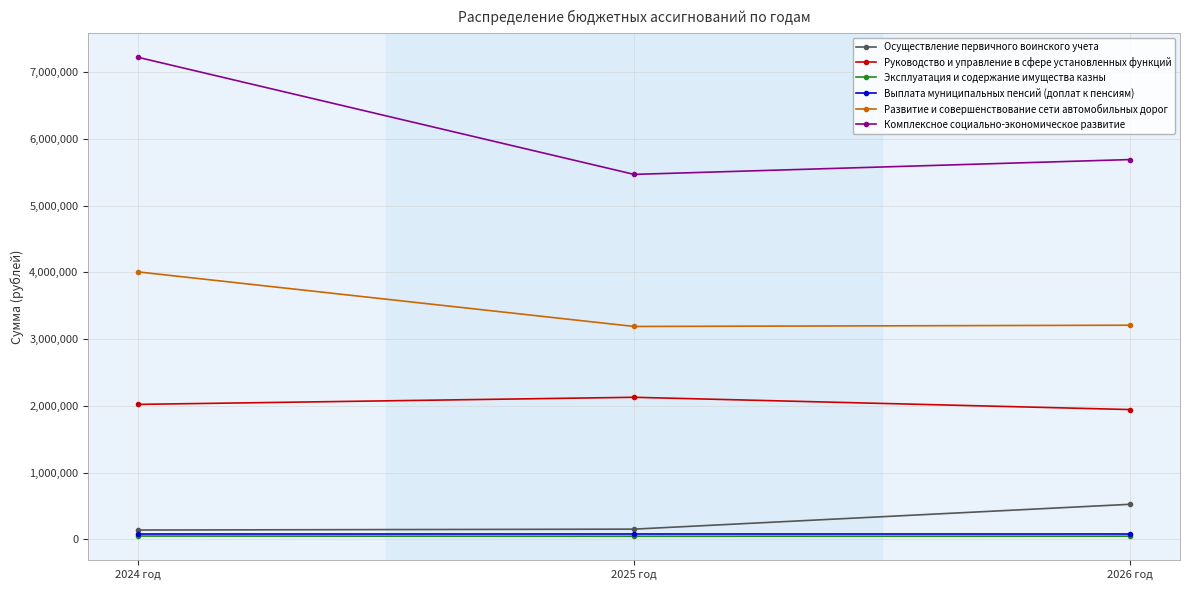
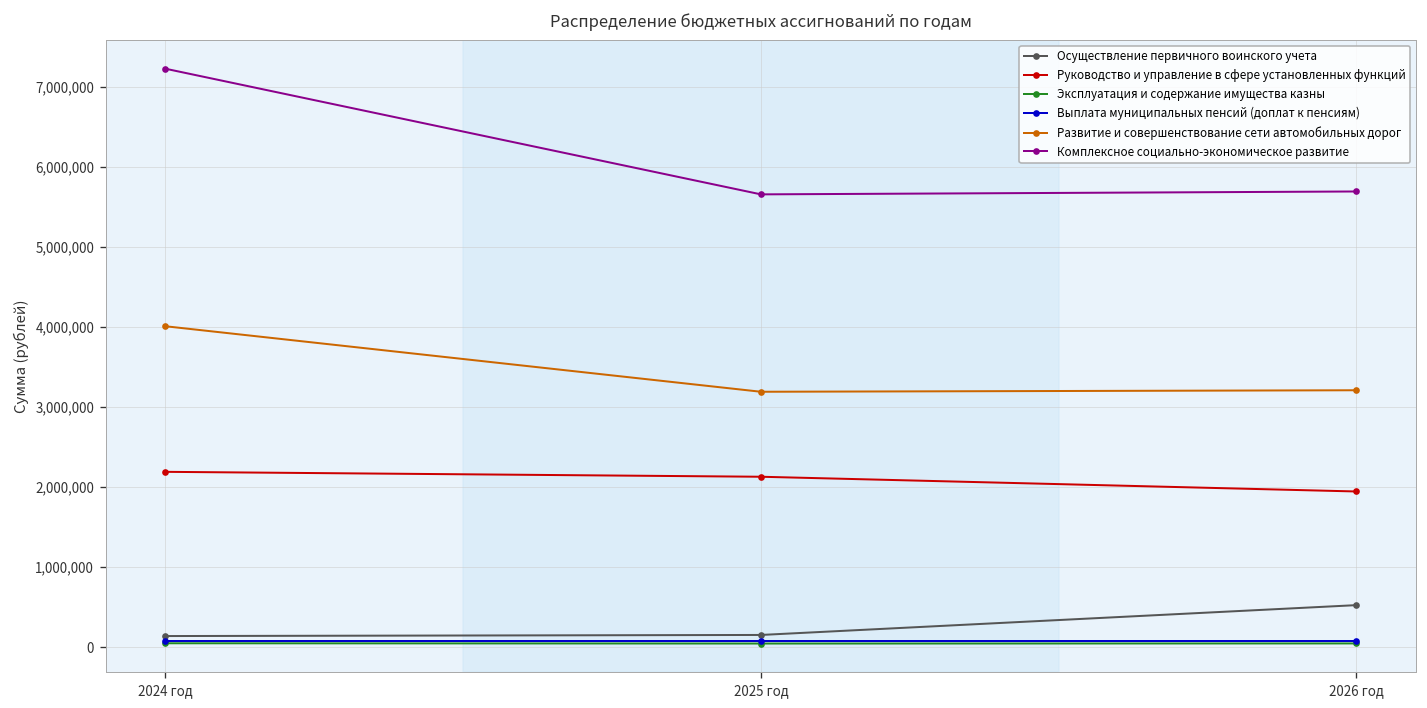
  {
    "Осуществление первичного воинского учета": {
      "2024 год": "100,000",
      "2025 год": "200,000",
      "2026 год": "500,000"
    },
    "Руководство и управление в сфере установленных функций": {
-     "2024 год": "2,000,000",
+     "2024 год": "2,200,000",
      "2025 год": "2,100,000",
      "2026 год": "1,900,000"
    },
    "Развитие и совершенствование сети автомобильных дорог": {
      "2024 год": "4,000,000",
      "2025 год": "3,200,000",
      "2026 год": "3,200,000"
    },
    "Комплексное социально-экономическое развитие": {
      "2024 год": "7,200,000",
-     "2025 год": "5,500,000",
+     "2025 год": "5,700,000",
      "2026 год": "5,700,000"
    }
  }
